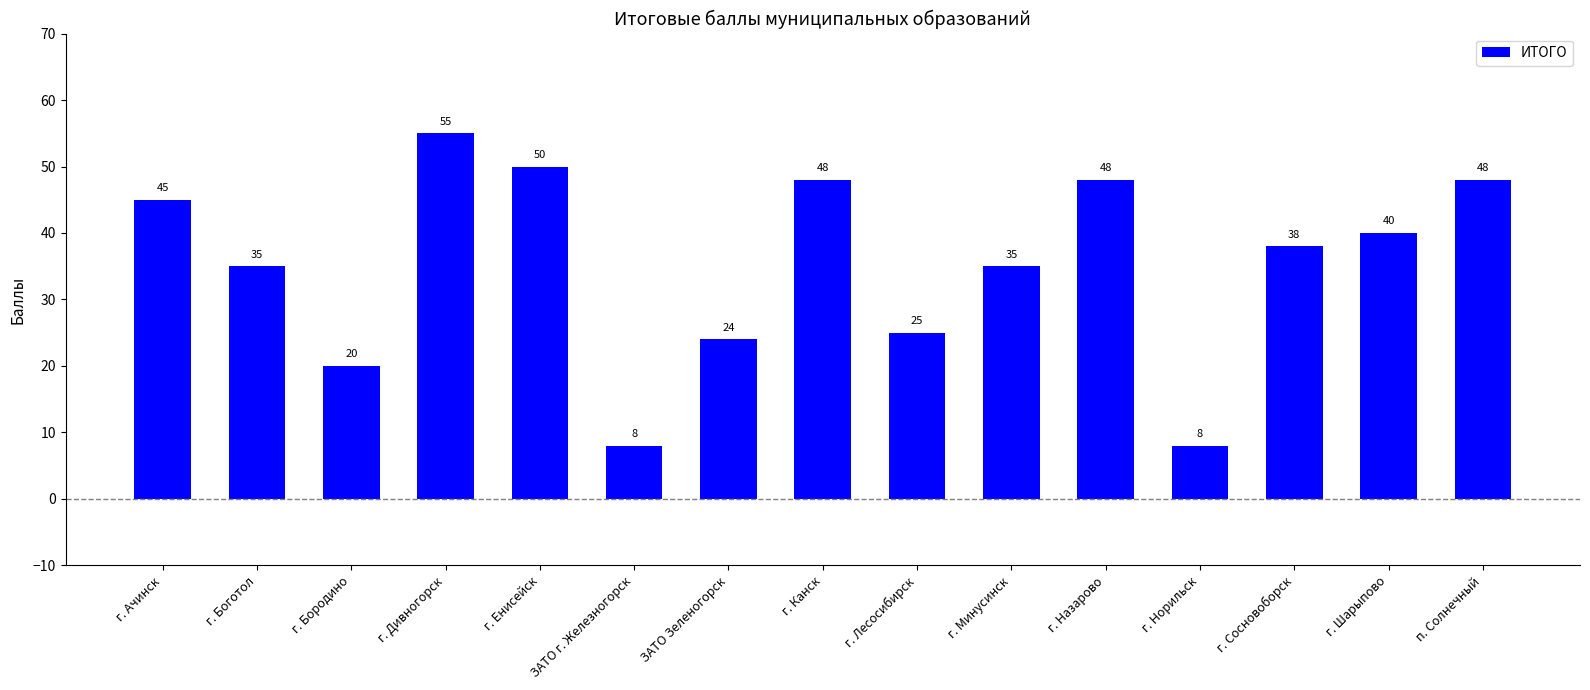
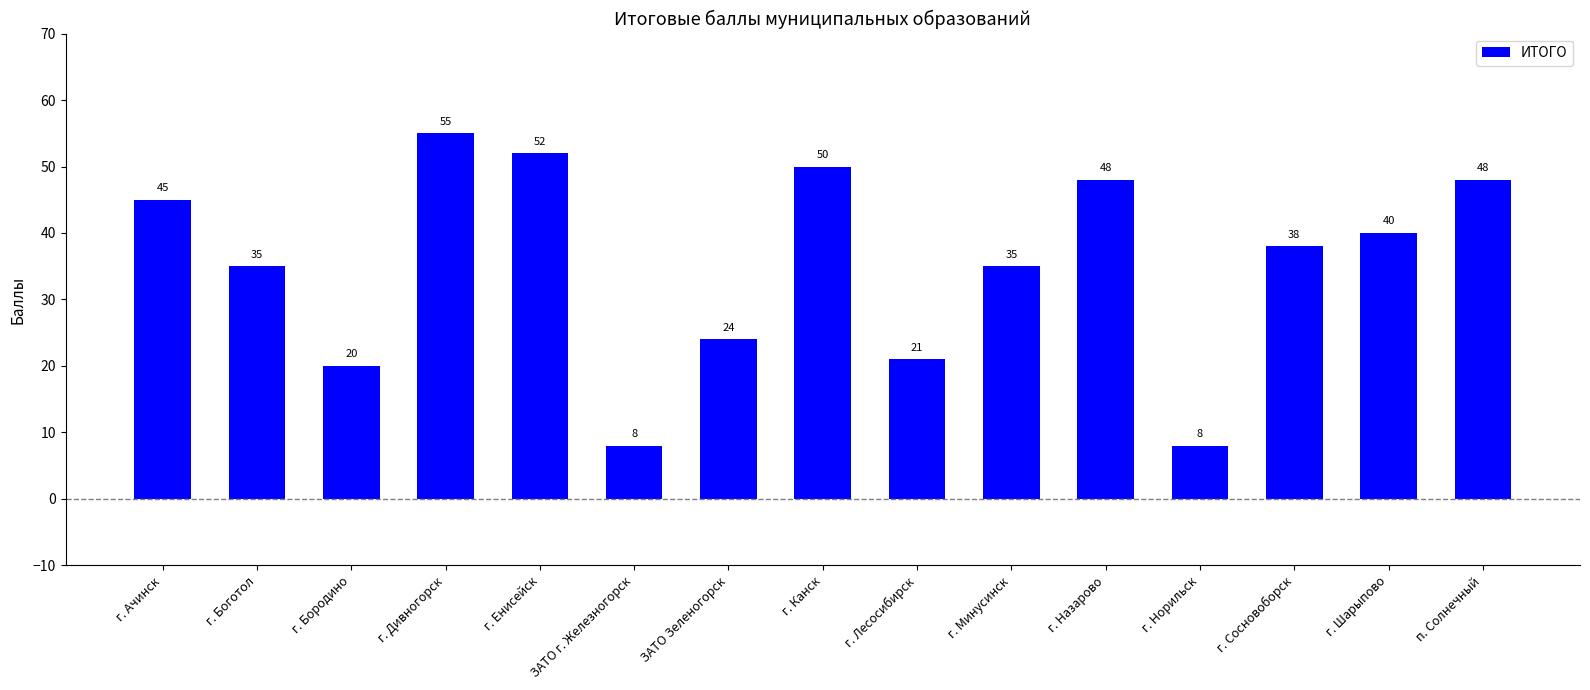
  {
    "г. Ачинск": 45,
    "г. Боготол": 35,
    "г. Бородино": 20,
    "г. Дивногорск": 55,
-   "г. Енисейск": 50,
+   "г. Енисейск": 52,
    "ЗАТО г. Железногорск": 8,
    "ЗАТО Зеленогорск": 24,
-   "г. Канск": 48,
-   "г. Лесосибирск": 25,
+   "г. Канск": 50,
+   "г. Лесосибирск": 21,
    "г. Минусинск": 35,
    "г. Назарово": 48,
    "г. Норильск": 8,
    "г. Сосновоборск": 38,
    "г. Шарыпово": 40,
    "п. Солнечный": 48
  }
